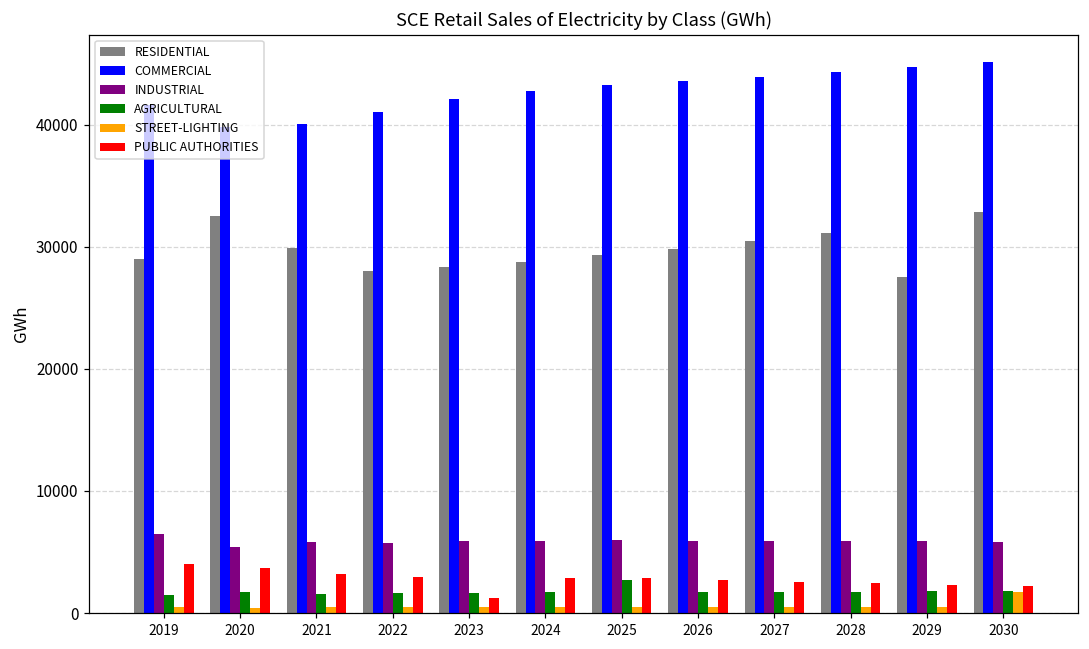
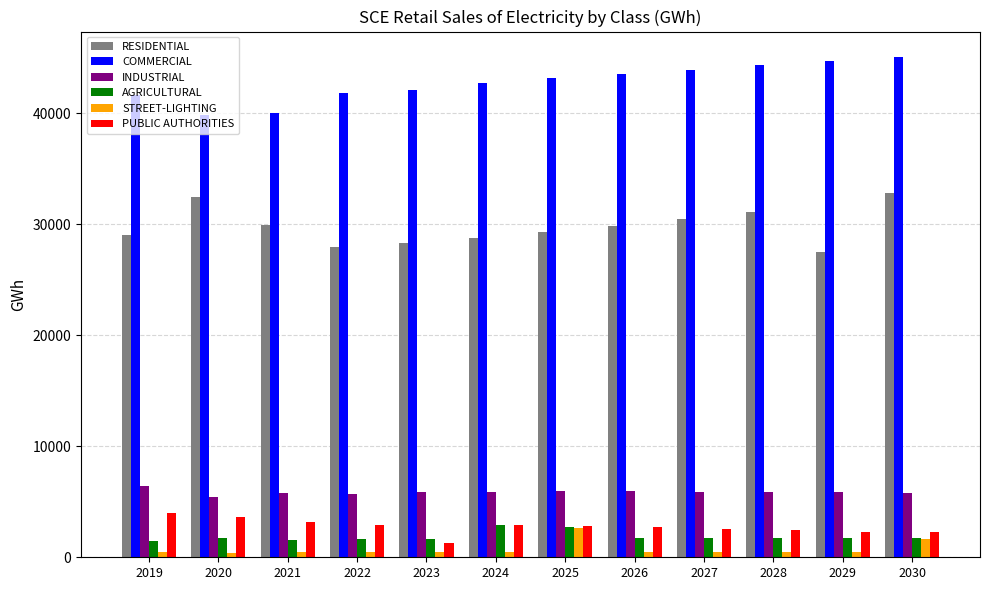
  {
    "RESIDENTIAL": {
      "2019": 29000,
      "2020": 32500,
      "2021": 29900,
      "2022": 28000,
      "2023": 28300,
      "2024": 28700,
      "2025": 29300,
      "2026": 29800,
      "2027": 30400,
      "2028": 31100,
      "2029": 27500,
      "2030": 32800
    },
    "COMMERCIAL": {
      "2021": 40000,
-     "2022": 41000,
+     "2022": 41800,
      "2023": 42100,
      "2024": 42800,
      "2025": 43200,
      "2026": 43600,
      "2027": 43900,
      "2028": 44300,
      "2029": 44700,
      "2030": 45100
    },
    "INDUSTRIAL": {
      "2019": 6400,
      "2020": 5400,
      "2021": 5800,
      "2022": 5700,
      "2023": 5900,
      "2024": 5900,
      "2025": 6000,
      "2026": 5900,
      "2027": 5900,
      "2028": 5900,
      "2029": 5900,
      "2030": 5800
    },
    "AGRICULTURAL": {
      "2019": 1500,
      "2020": 1700,
      "2021": 1500,
      "2022": 1600,
      "2023": 1700,
-     "2024": 1700,
+     "2024": 2900,
      "2025": 2700,
      "2026": 1700,
      "2027": 1700,
      "2028": 1800,
      "2029": 1800,
      "2030": 1800
    },
    "STREET-LIGHTING": {
      "2019": 500,
      "2020": 400,
      "2021": 500,
      "2022": 500,
      "2023": 500,
      "2024": 500,
-     "2025": 500,
+     "2025": 2600,
      "2026": 500,
      "2027": 500,
      "2028": 500,
      "2029": 500,
      "2030": 1700
    },
    "PUBLIC AUTHORITIES": {
      "2019": 4000,
      "2020": 3700,
      "2021": 3200,
      "2022": 2900,
      "2023": 1300,
      "2024": 2900,
      "2025": 2800,
      "2026": 2700,
      "2027": 2500,
      "2028": 2400,
      "2029": 2300,
      "2030": 2300
    }
  }
